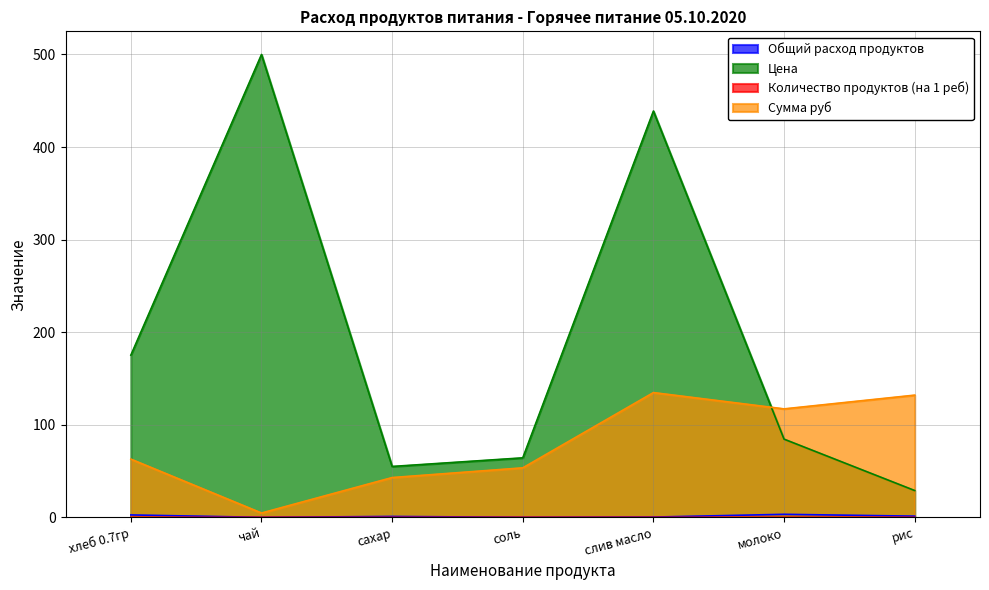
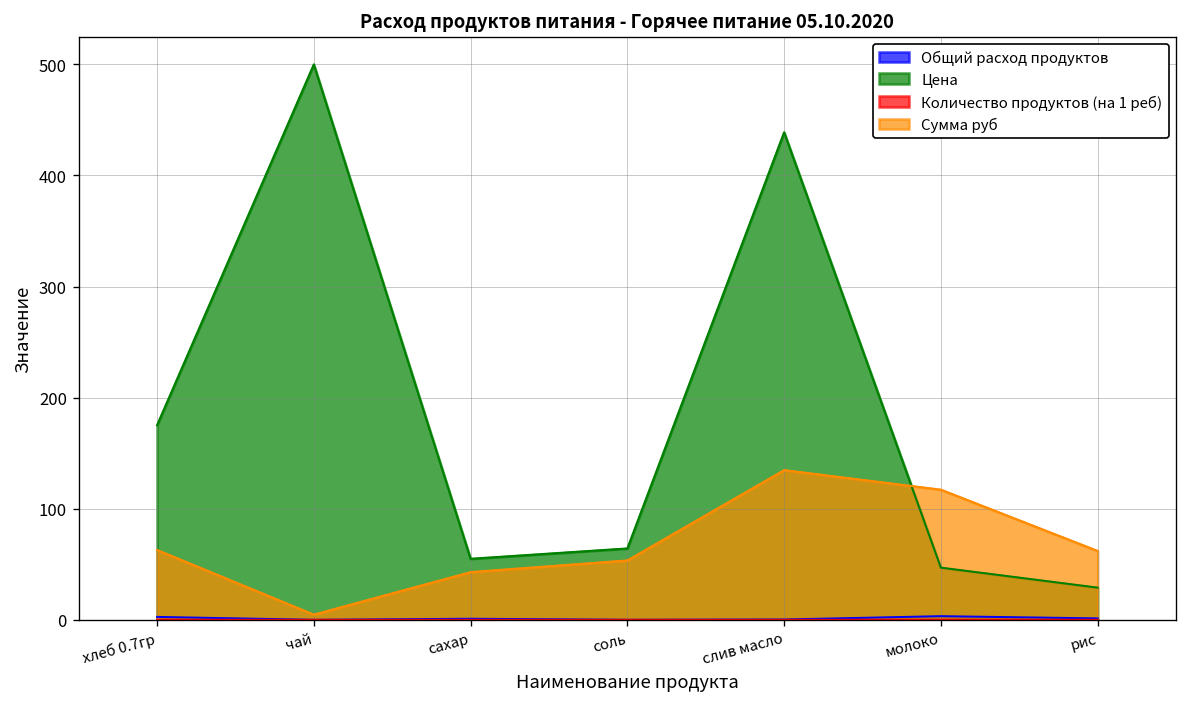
  {
    "Общий расход продуктов": {
      "молоко": 0
    },
    "Цена": {
      "хлеб 0.7гр": 180,
      "чай": 500,
      "сахар": 60,
      "соль": 60,
      "слив масло": 440,
-     "молоко": 80,
+     "молоко": 50,
      "рис": 30
    },
    "Количество продуктов (на 1 реб)": {
      "молоко": 0
    },
    "Сумма руб": {
      "хлеб 0.7гр": 60,
      "чай": 0,
      "сахар": 40,
      "соль": 50,
      "слив масло": 130,
      "молоко": 120,
-     "рис": 130
+     "рис": 60
    }
  }
